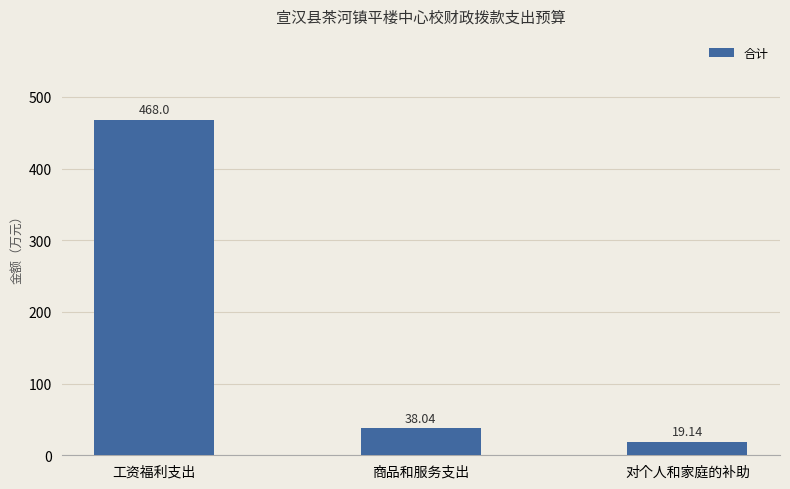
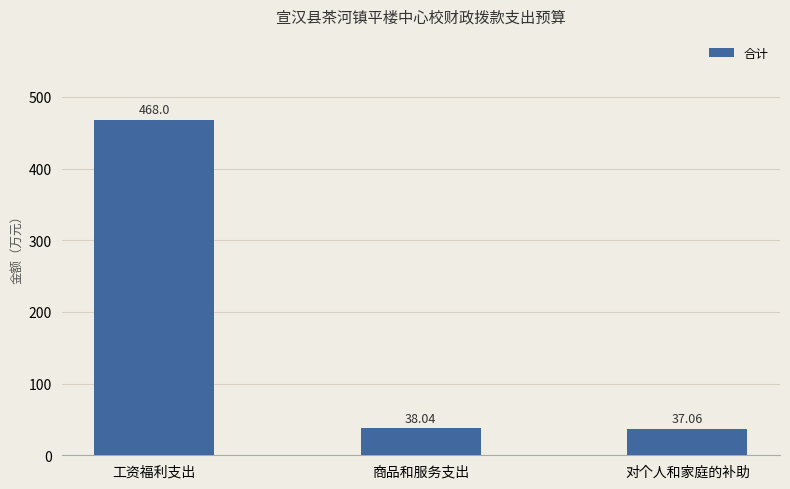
  {
    "工资福利支出": 468.0,
    "商品和服务支出": 38.04,
-   "对个人和家庭的补助": 19.14
+   "对个人和家庭的补助": 37.06
  }
